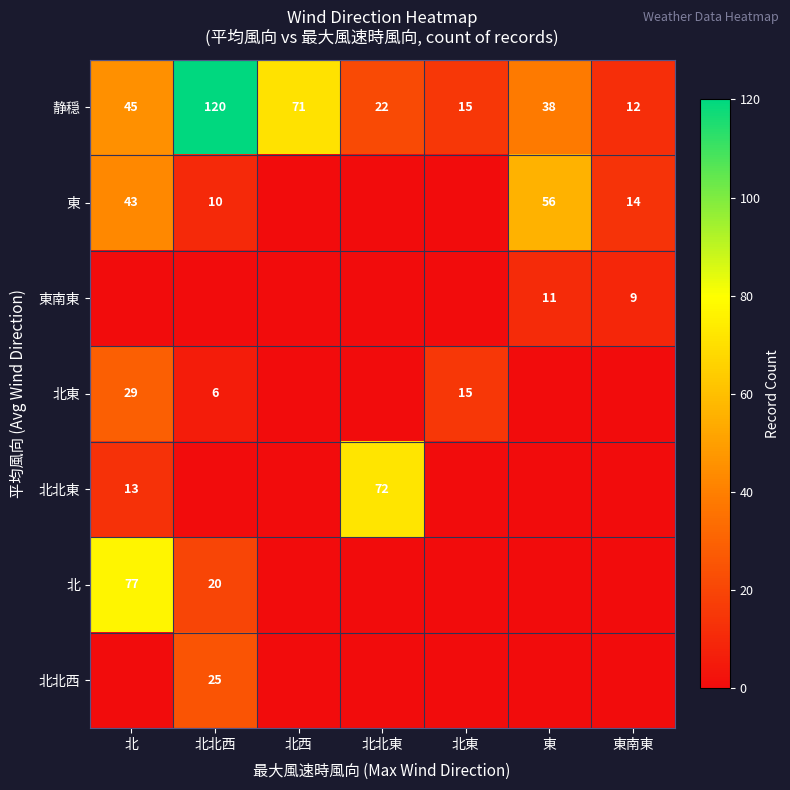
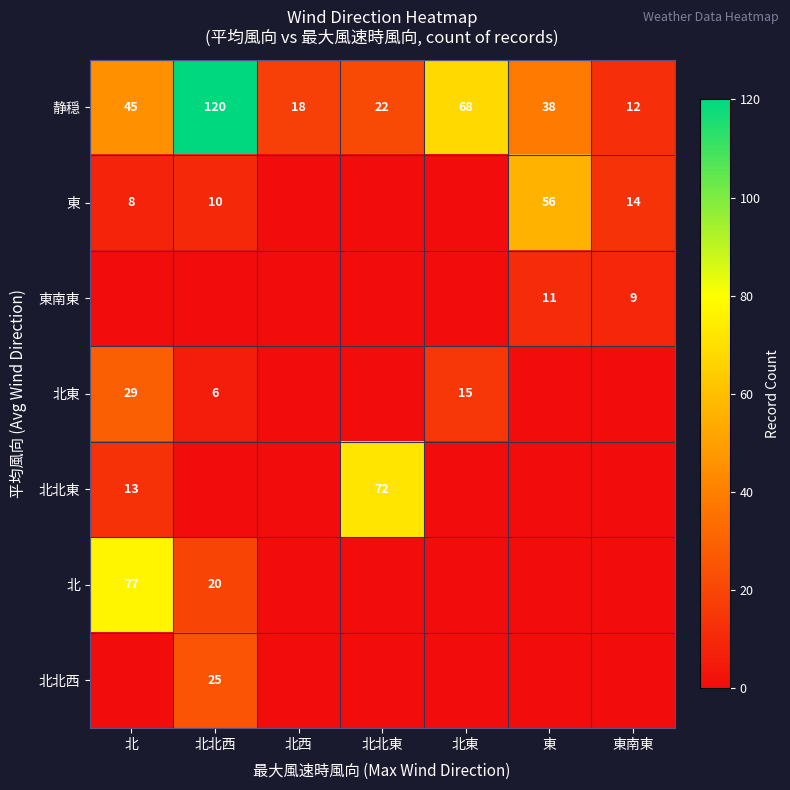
  {
    "静穏": {
      "北": 45,
      "北北西": 120,
-     "北西": 71,
+     "北西": 18,
      "北北東": 22,
-     "北東": 15,
+     "北東": 68,
      "東": 38,
      "東南東": 12
    },
    "東": {
-     "北": 43,
+     "北": 8,
      "北北西": 10,
      "東": 56,
      "東南東": 14
    },
    "東南東": {
      "東": 11,
      "東南東": 9
    },
    "北東": {
      "北": 29,
      "北北西": 6,
      "北東": 15
    },
    "北北東": {
      "北": 13,
      "北北東": 72
    },
    "北": {
      "北": 77,
      "北北西": 20
    },
    "北北西": {
      "北北西": 25
    }
  }
